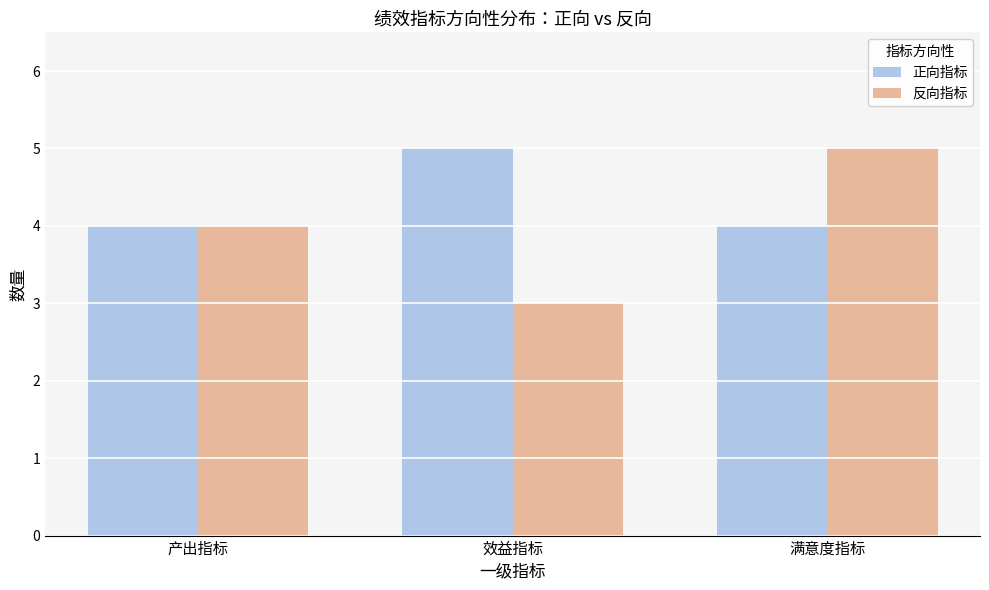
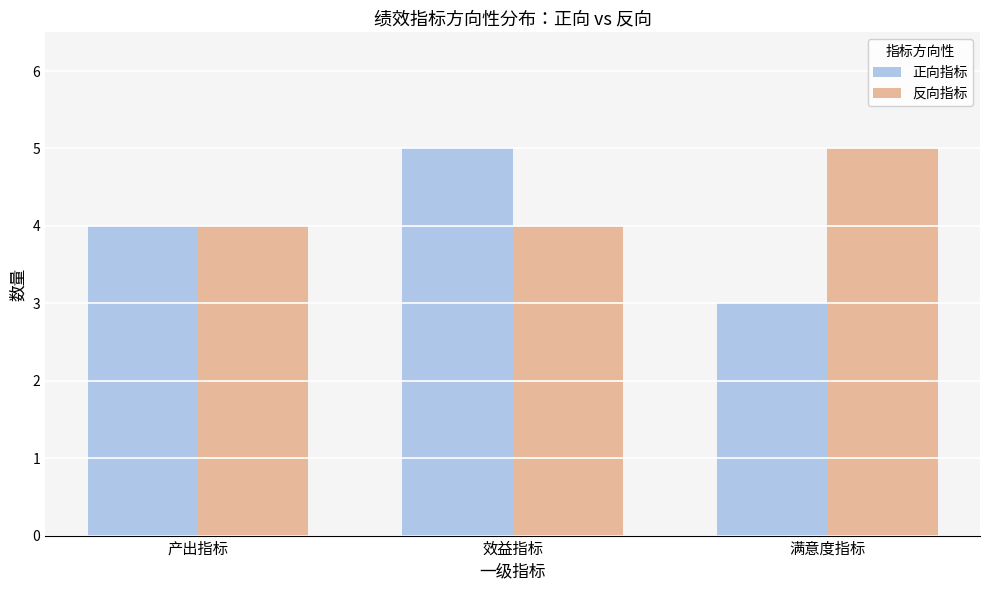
  {
    "正向指标": {
      "产出指标": 4,
      "效益指标": 5,
-     "满意度指标": 4
+     "满意度指标": 3
    },
    "反向指标": {
      "产出指标": 4,
-     "效益指标": 3,
+     "效益指标": 4,
      "满意度指标": 5
    }
  }
